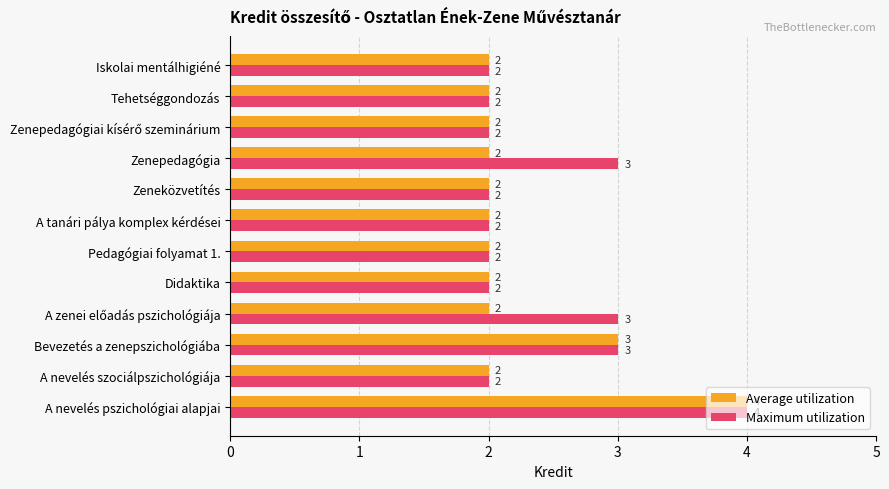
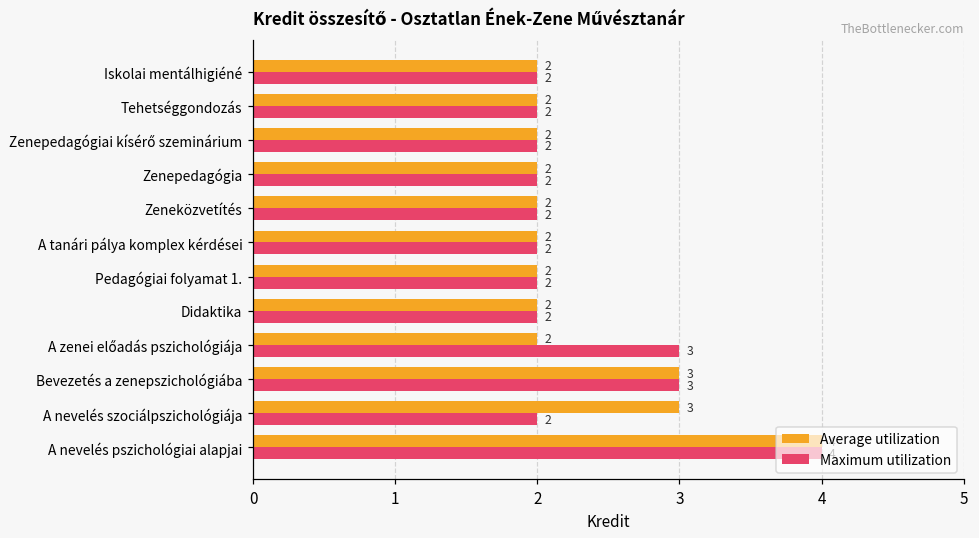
  {
    "Average utilization": {
      "Iskolai mentálhigiéné": 2,
      "Tehetséggondozás": 2,
      "Zenepedagógiai kísérő szeminárium": 2,
      "Zenepedagógia": 2,
      "Zeneközvetítés": 2,
      "A tanári pálya komplex kérdései": 2,
      "Pedagógiai folyamat 1.": 2,
      "Didaktika": 2,
      "A zenei előadás pszichológiája": 2,
      "Bevezetés a zenepszichológiába": 3,
-     "A nevelés szociálpszichológiája": 2
+     "A nevelés szociálpszichológiája": 3
    },
    "Maximum utilization": {
      "Iskolai mentálhigiéné": 2,
      "Tehetséggondozás": 2,
      "Zenepedagógiai kísérő szeminárium": 2,
-     "Zenepedagógia": 3,
+     "Zenepedagógia": 2,
      "Zeneközvetítés": 2,
      "A tanári pálya komplex kérdései": 2,
      "Pedagógiai folyamat 1.": 2,
      "Didaktika": 2,
      "A zenei előadás pszichológiája": 3,
      "Bevezetés a zenepszichológiába": 3,
      "A nevelés szociálpszichológiája": 2
    }
  }
